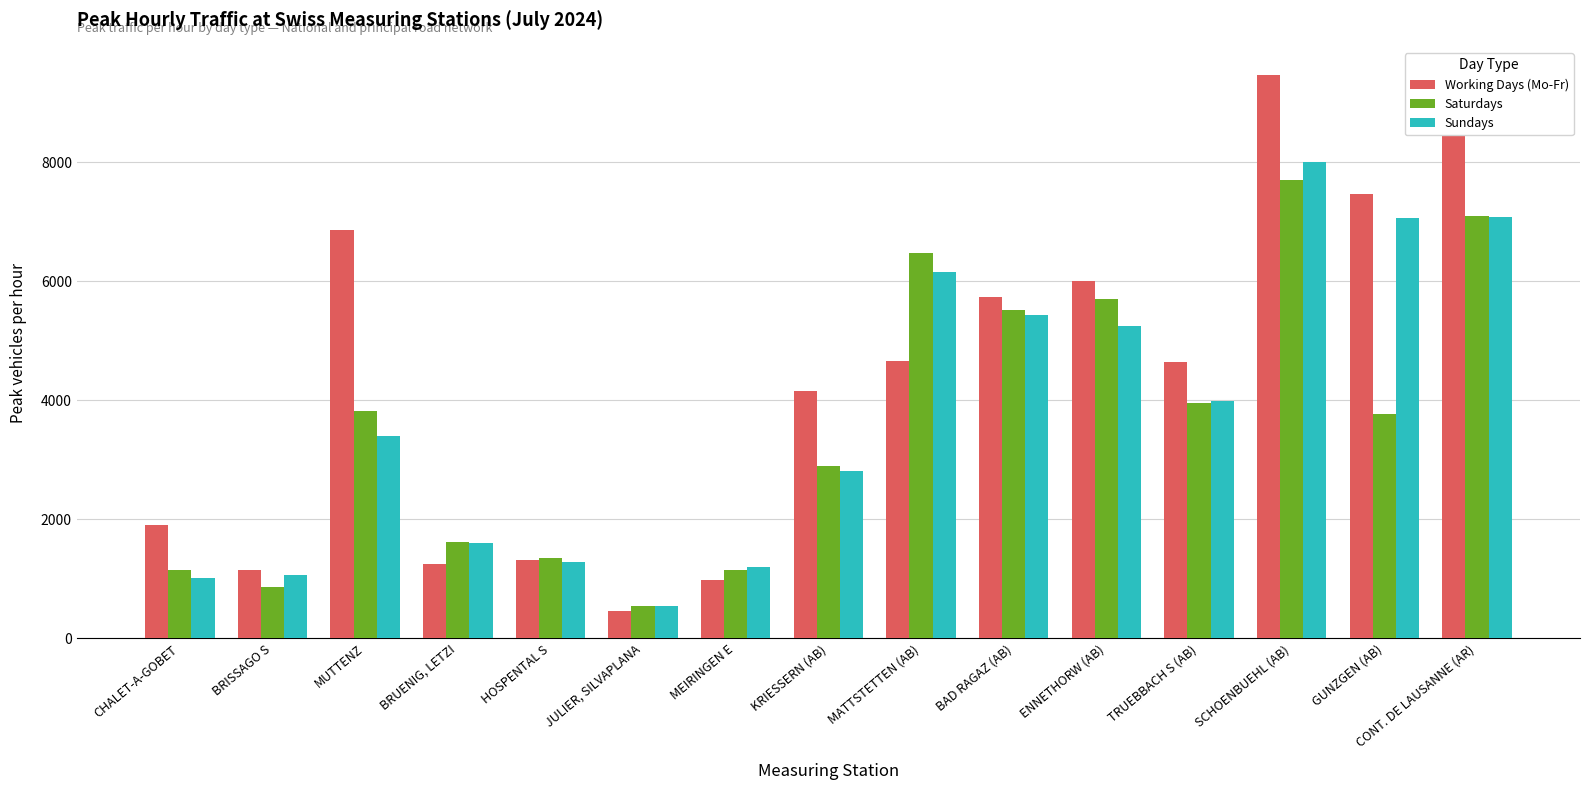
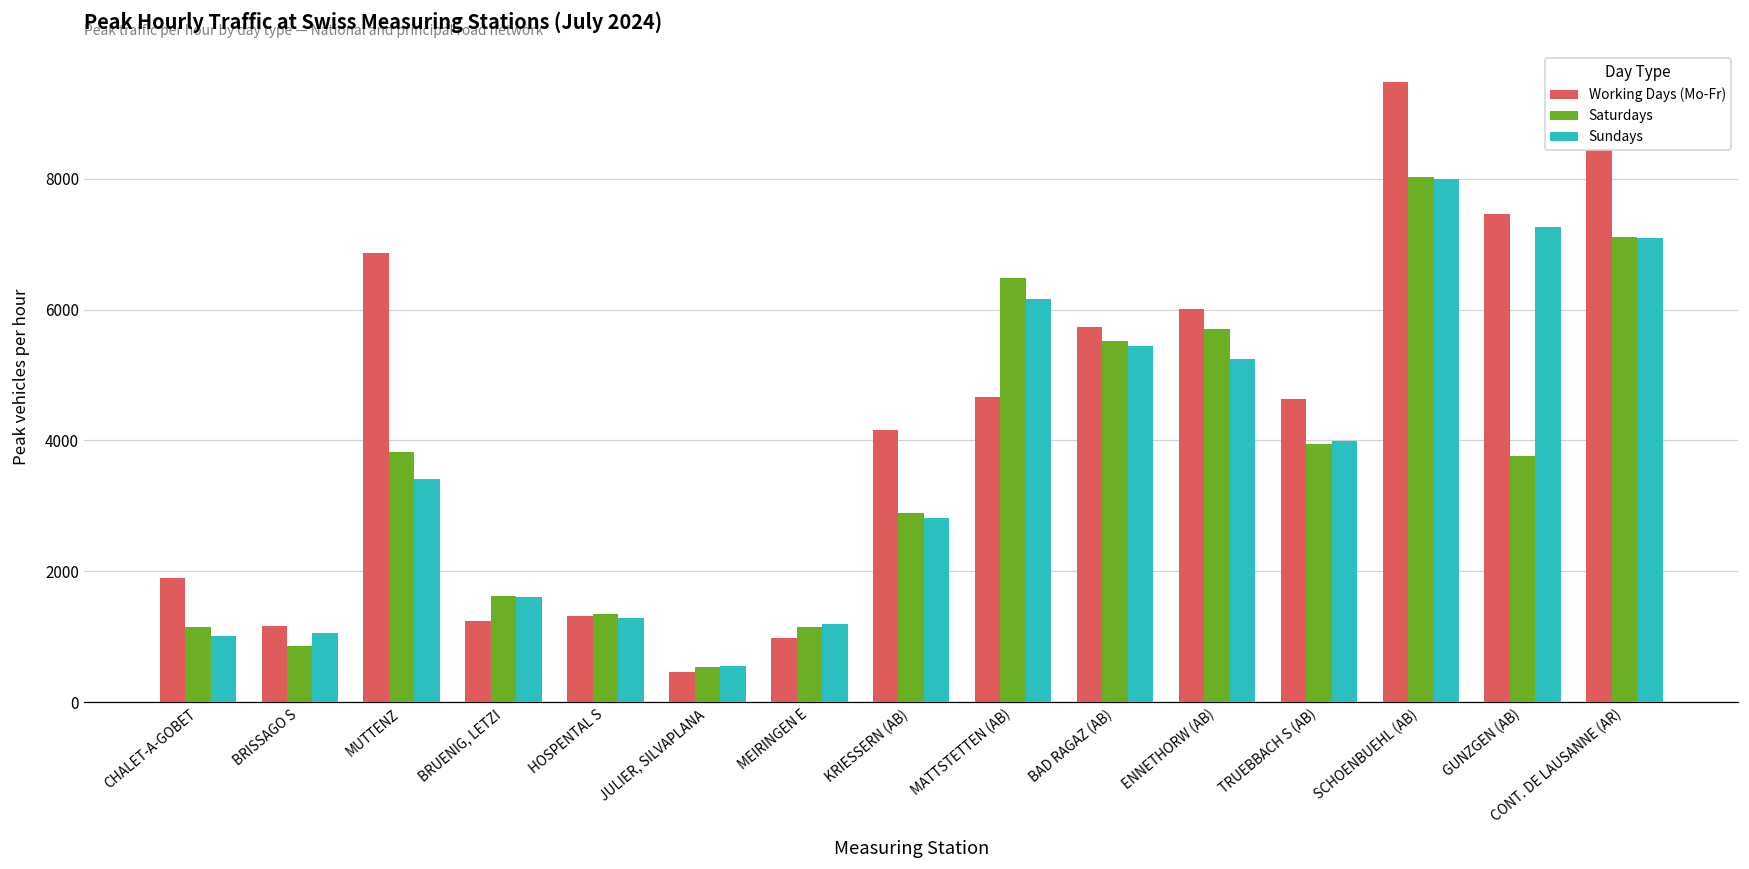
  {
    "Working Days (Mo-Fr)": {
      "CHALET-A-GOBET": 1900,
      "BRISSAGO S": 1200,
      "MUTTENZ": 6900,
      "BRUENIG, LETZI": 1200,
      "HOSPENTAL S": 1300,
      "JULIER, SILVAPLANA": 500,
      "MEIRINGEN E": 1000,
      "KRIESSERN (AB)": 4200,
      "MATTSTETTEN (AB)": 4700,
      "BAD RAGAZ (AB)": 5700,
      "ENNETHORW (AB)": 6000,
      "TRUEBBACH S (AB)": 4600,
      "SCHOENBUEHL (AB)": 9500,
      "GUNZGEN (AB)": 7500
    },
    "Saturdays": {
      "CHALET-A-GOBET": 1100,
      "BRISSAGO S": 900,
      "MUTTENZ": 3800,
      "BRUENIG, LETZI": 1600,
      "HOSPENTAL S": 1300,
      "JULIER, SILVAPLANA": 500,
      "MEIRINGEN E": 1200,
      "KRIESSERN (AB)": 2900,
      "MATTSTETTEN (AB)": 6500,
      "BAD RAGAZ (AB)": 5500,
      "ENNETHORW (AB)": 5700,
      "TRUEBBACH S (AB)": 4000,
-     "SCHOENBUEHL (AB)": 7700,
+     "SCHOENBUEHL (AB)": 8000,
      "GUNZGEN (AB)": 3800,
      "CONT. DE LAUSANNE (AR)": 7100
    },
    "Sundays": {
      "CHALET-A-GOBET": 1000,
      "BRISSAGO S": 1100,
      "MUTTENZ": 3400,
      "BRUENIG, LETZI": 1600,
      "HOSPENTAL S": 1300,
      "JULIER, SILVAPLANA": 500,
      "MEIRINGEN E": 1200,
      "KRIESSERN (AB)": 2800,
      "MATTSTETTEN (AB)": 6200,
      "BAD RAGAZ (AB)": 5400,
      "ENNETHORW (AB)": 5200,
      "TRUEBBACH S (AB)": 4000,
      "SCHOENBUEHL (AB)": 8000,
-     "GUNZGEN (AB)": 7100,
+     "GUNZGEN (AB)": 7300,
      "CONT. DE LAUSANNE (AR)": 7100
    }
  }
